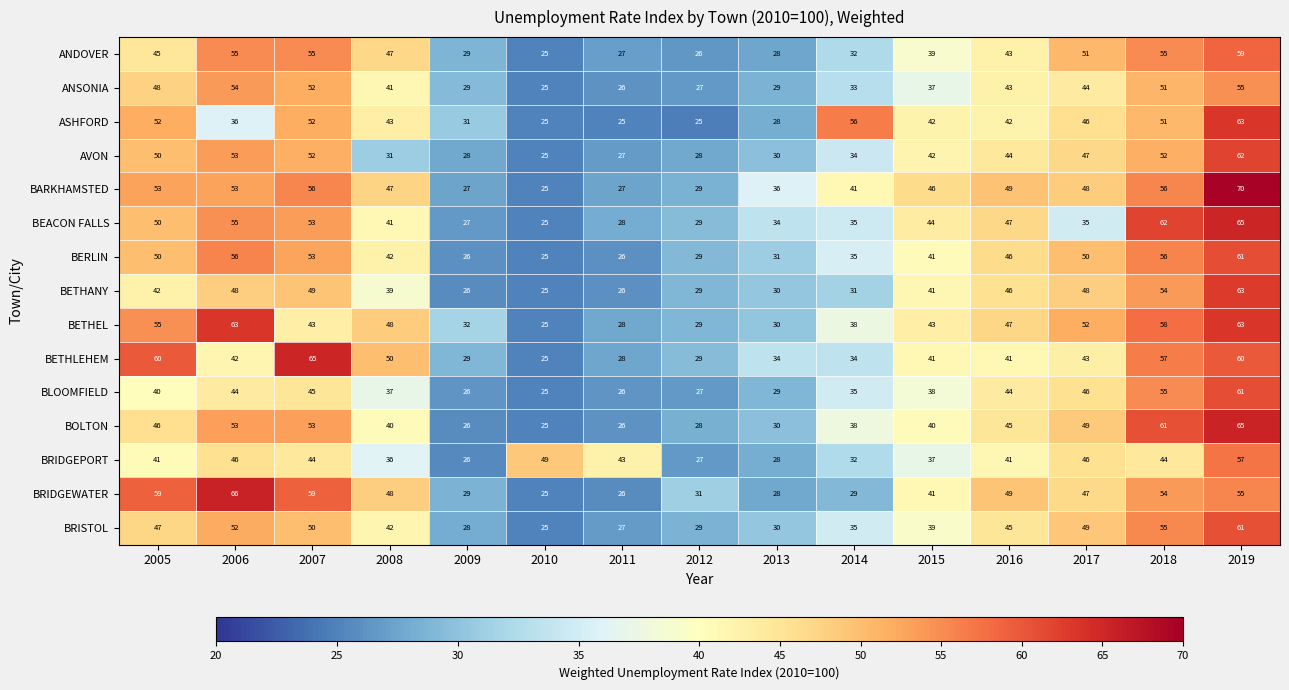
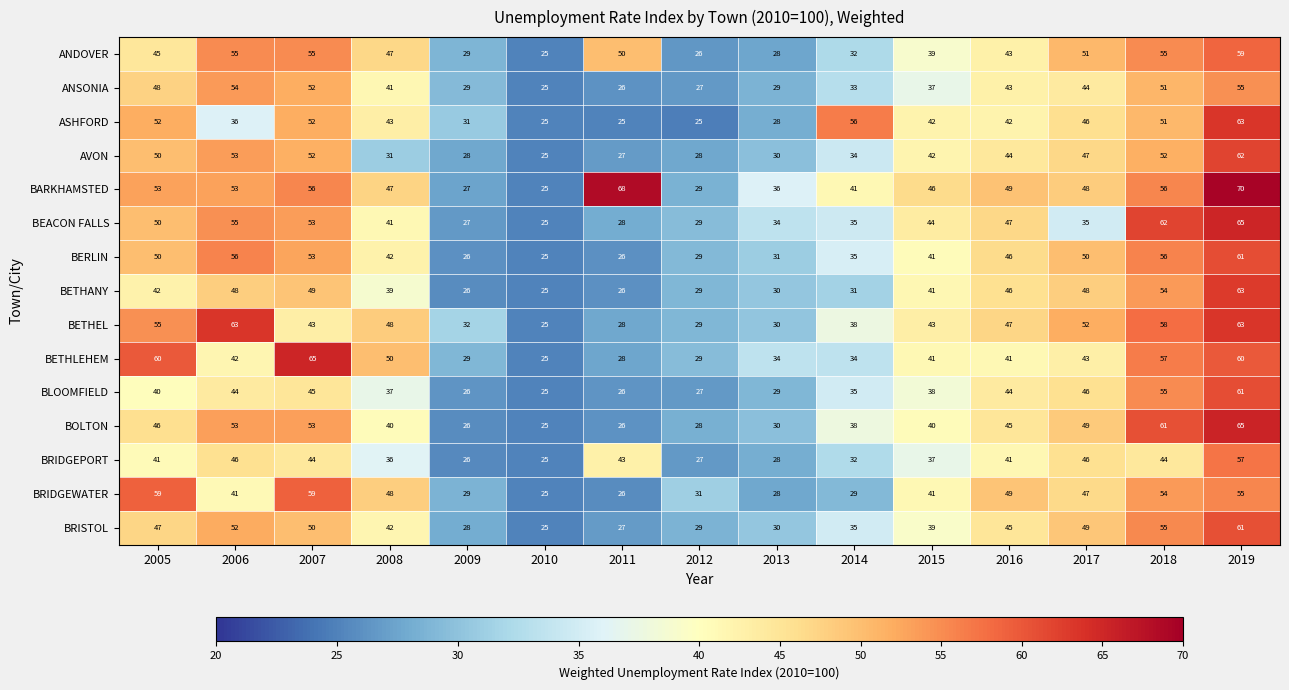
  {
    "ANDOVER": {
      "2005": 45,
      "2006": 55,
      "2007": 55,
      "2008": 47,
      "2009": 29,
      "2010": 25,
-     "2011": 27,
+     "2011": 50,
      "2012": 26,
      "2013": 28,
      "2014": 32,
      "2015": 39,
      "2016": 43,
      "2017": 51,
      "2018": 55,
      "2019": 59
    },
    "BARKHAMSTED": {
      "2005": 53,
      "2006": 53,
      "2007": 56,
      "2008": 47,
      "2009": 27,
      "2010": 25,
-     "2011": 27,
+     "2011": 68,
      "2012": 29,
      "2013": 36,
      "2014": 41,
      "2015": 46,
      "2016": 49,
      "2017": 48,
      "2018": 56,
      "2019": 70
    },
    "BRIDGEPORT": {
      "2005": 41,
      "2006": 46,
      "2007": 44,
      "2008": 36,
      "2009": 26,
-     "2010": 49,
+     "2010": 25,
      "2011": 43,
      "2012": 27,
      "2013": 28,
      "2014": 32,
      "2015": 37,
      "2016": 41,
      "2017": 46,
      "2018": 44,
      "2019": 57
    },
    "BRIDGEWATER": {
      "2005": 59,
-     "2006": 66,
+     "2006": 41,
      "2007": 59,
      "2008": 48,
      "2009": 29,
      "2010": 25,
      "2011": 26,
      "2012": 31,
      "2013": 28,
      "2014": 29,
      "2015": 41,
      "2016": 49,
      "2017": 47,
      "2018": 54,
      "2019": 55
    }
  }
